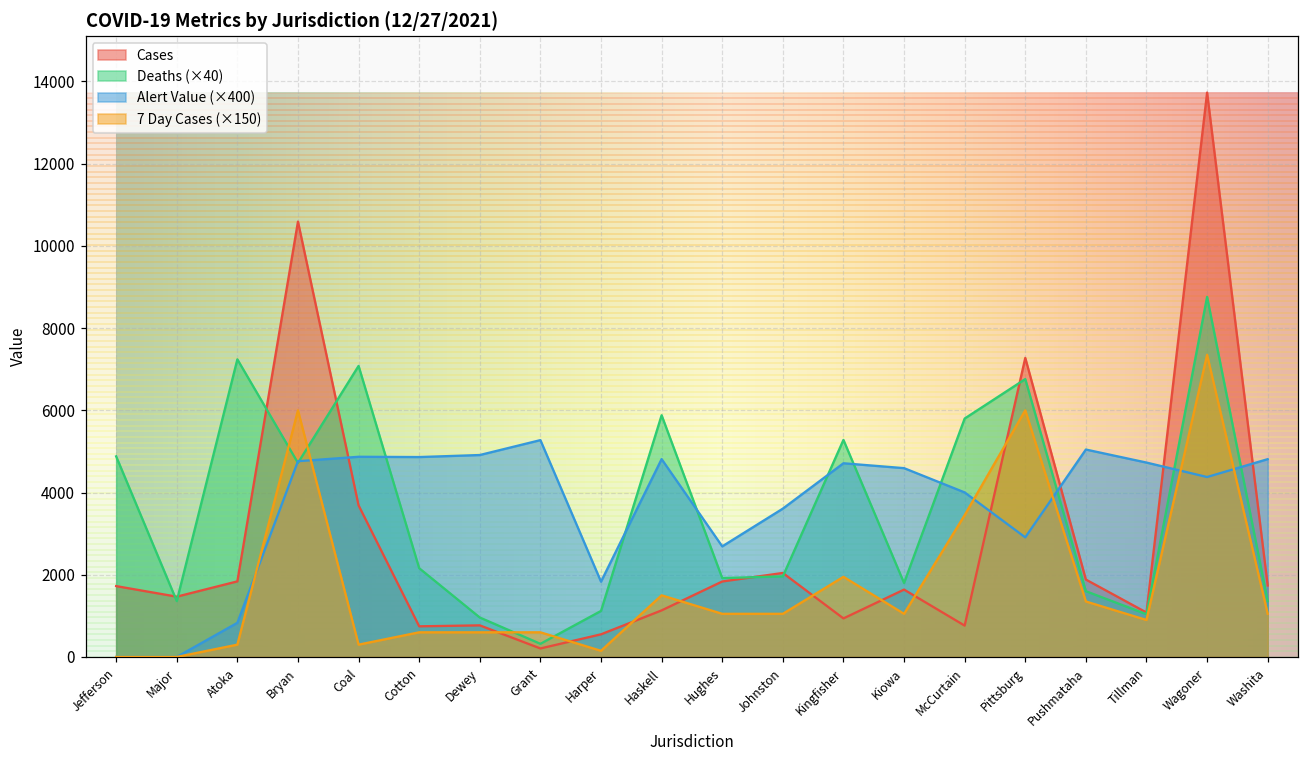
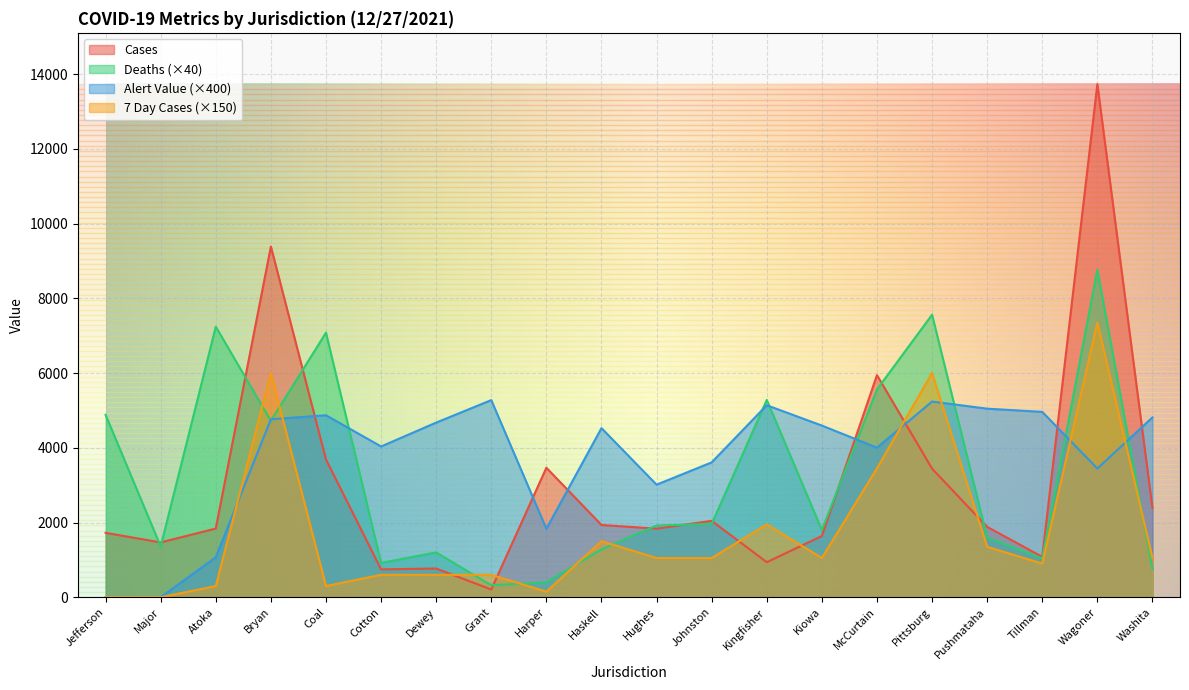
  {
    "Cases": {
      "Jefferson": 1700,
      "Major": 1500,
      "Atoka": 1800,
-     "Bryan": 10600,
+     "Bryan": 9400,
      "Coal": 3700,
      "Cotton": 700,
      "Dewey": 800,
      "Grant": 200,
-     "Harper": 600,
-     "Haskell": 1100,
+     "Harper": 3500,
+     "Haskell": 1900,
      "Hughes": 1800,
      "Johnston": 2000,
      "Kingfisher": 900,
      "Kiowa": 1600,
-     "McCurtain": 800,
-     "Pittsburg": 7300,
+     "McCurtain": 5900,
+     "Pittsburg": 3400,
      "Pushmataha": 1900,
      "Wagoner": 13700,
-     "Washita": 1700
+     "Washita": 2400
    },
    "Deaths (×40)": {
      "Jefferson": 4900,
      "Major": 1400,
      "Atoka": 7200,
      "Coal": 7100,
-     "Cotton": 2200,
-     "Dewey": 1000,
+     "Cotton": 900,
+     "Dewey": 1200,
      "Grant": 300,
-     "Harper": 1100,
-     "Haskell": 5900,
+     "Harper": 400,
+     "Haskell": 1300,
      "Hughes": 1900,
      "Johnston": 2000,
      "Kingfisher": 5300,
      "Kiowa": 1800,
-     "McCurtain": 5800,
-     "Pittsburg": 6800,
+     "McCurtain": 5600,
+     "Pittsburg": 7600,
      "Pushmataha": 1600,
      "Wagoner": 8800,
-     "Washita": 1400
+     "Washita": 800
    },
    "Alert Value (×400)": {
-     "Atoka": 800,
+     "Atoka": 1100,
      "Coal": 4900,
-     "Cotton": 4900,
-     "Dewey": 4900,
+     "Cotton": 4000,
+     "Dewey": 4700,
      "Grant": 5300,
      "Harper": 1800,
-     "Haskell": 4800,
-     "Hughes": 2700,
+     "Haskell": 4500,
+     "Hughes": 3000,
      "Johnston": 3600,
-     "Kingfisher": 4700,
+     "Kingfisher": 5100,
      "Kiowa": 4600,
      "McCurtain": 4000,
-     "Pittsburg": 2900,
+     "Pittsburg": 5200,
      "Pushmataha": 5000,
-     "Tillman": 4700,
-     "Wagoner": 4400,
+     "Tillman": 5000,
+     "Wagoner": 3400,
      "Washita": 4800
    },
    "7 Day Cases (×150)": {
      "Atoka": 300,
      "Bryan": 6000,
      "Coal": 300,
      "Cotton": 600,
      "Dewey": 600,
      "Grant": 600,
      "Harper": 200,
      "Haskell": 1500,
      "Hughes": 1100,
      "Johnston": 1100,
      "Kingfisher": 2000,
      "Kiowa": 1100,
      "McCurtain": 3500,
      "Pittsburg": 6000,
      "Pushmataha": 1400,
      "Tillman": 900,
      "Wagoner": 7400,
      "Washita": 1100
    }
  }
